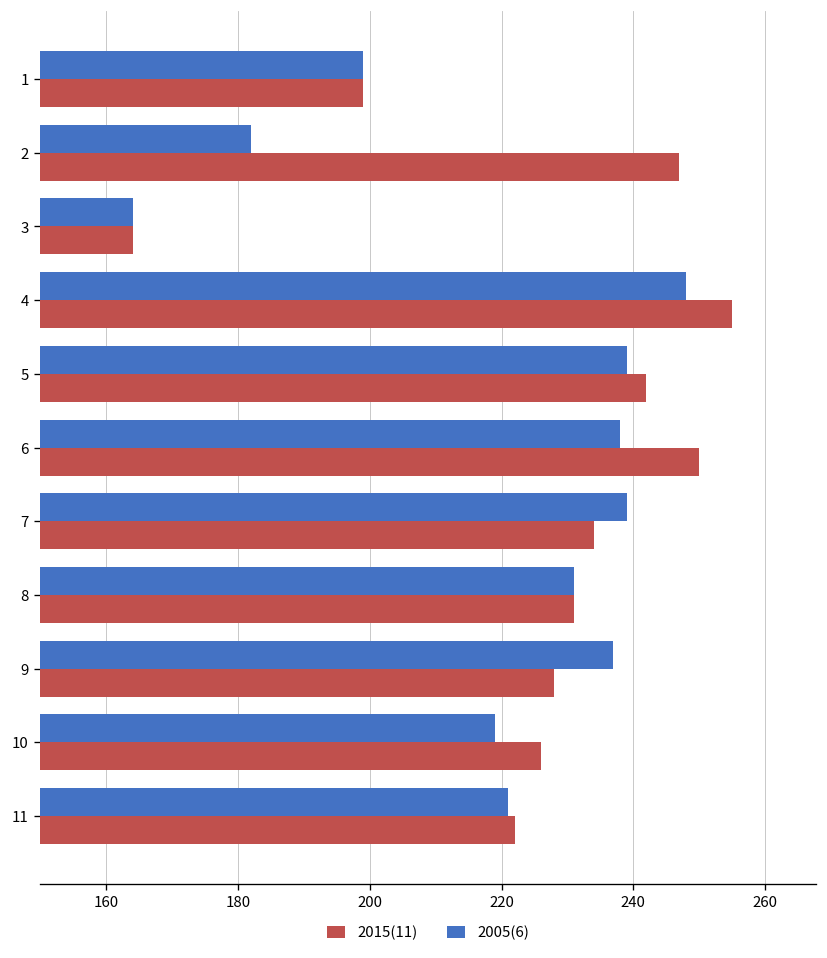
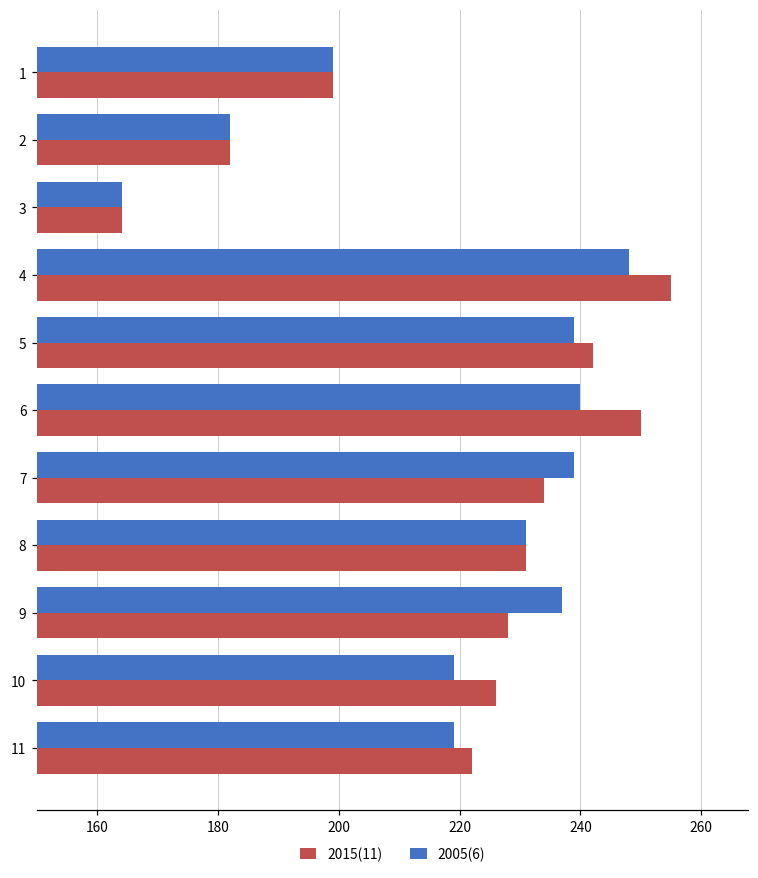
  {
    "2015(11)": {
      "1": 199,
-     "2": 247,
+     "2": 182,
      "3": 164,
      "4": 255,
      "5": 242,
      "6": 250,
      "7": 234,
      "8": 231,
      "9": 228,
      "10": 226,
      "11": 222
    },
    "2005(6)": {
      "1": 199,
      "2": 182,
      "3": 164,
      "4": 248,
      "5": 239,
-     "6": 238,
+     "6": 240,
      "7": 239,
      "8": 231,
      "9": 237,
      "10": 219,
-     "11": 221
+     "11": 219
    }
  }
